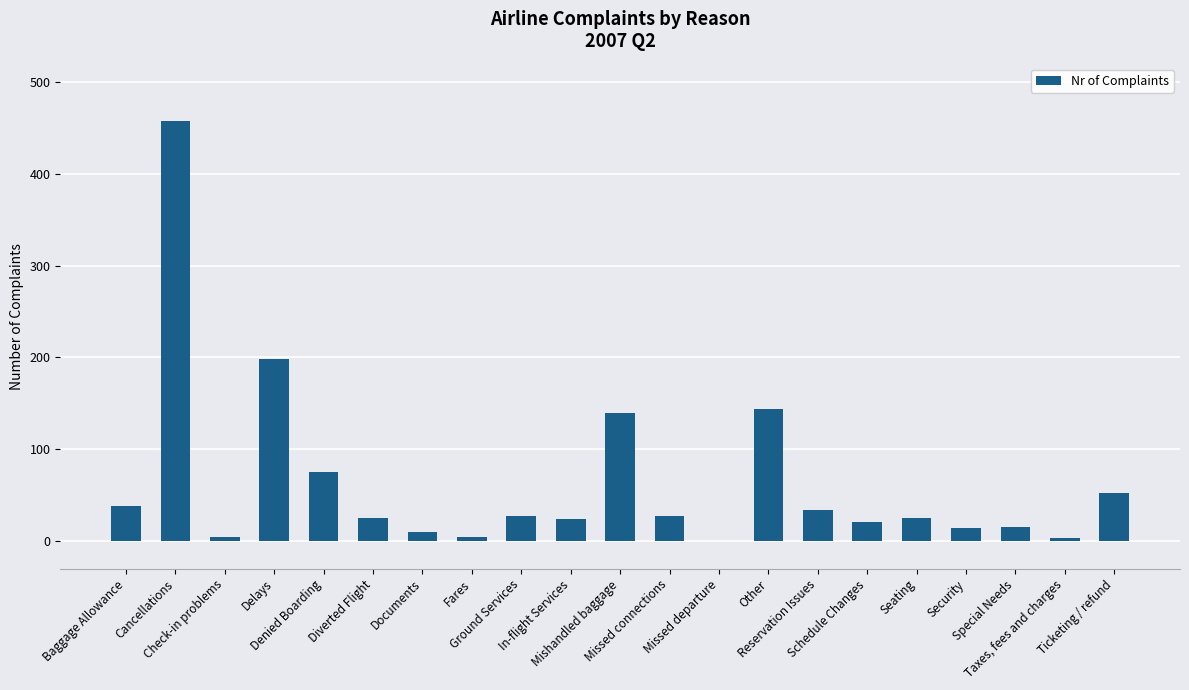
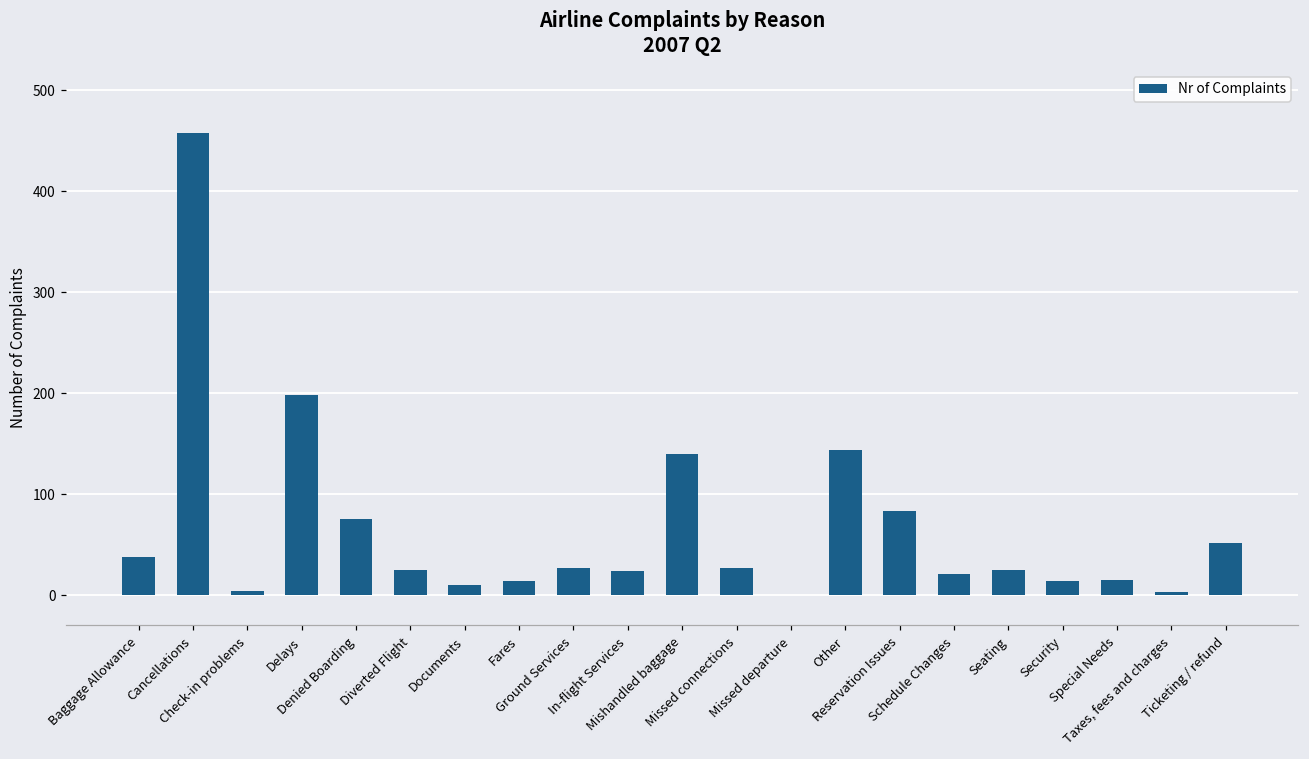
  {
    "Baggage Allowance": 40,
    "Cancellations": 460,
    "Check-in problems": 0,
    "Delays": 200,
    "Denied Boarding": 80,
    "Diverted Flight": 30,
    "Documents": 10,
-   "Fares": 0,
+   "Fares": 10,
    "Ground Services": 30,
    "In-flight Services": 20,
    "Mishandled baggage": 140,
    "Missed connections": 30,
    "Missed departure": 0,
    "Other": 140,
-   "Reservation Issues": 30,
+   "Reservation Issues": 80,
    "Schedule Changes": 20,
    "Seating": 30,
    "Security": 10,
    "Special Needs": 20,
    "Taxes, fees and charges": 0,
    "Ticketing / refund": 50
  }
